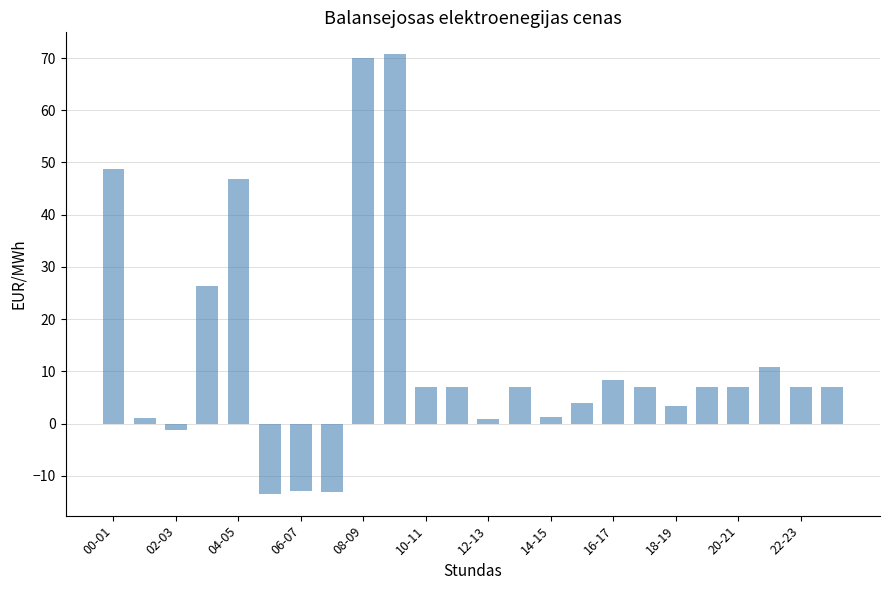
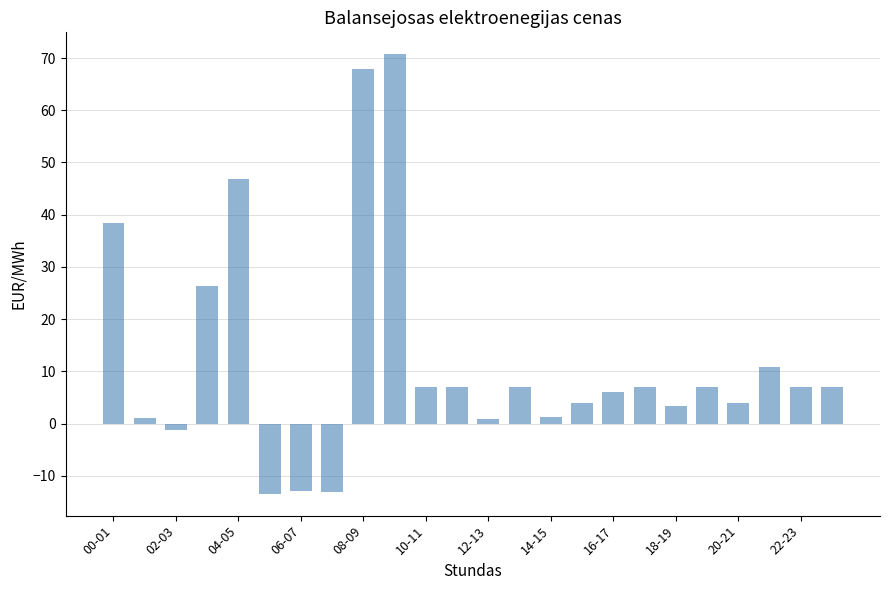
  {
-   "00-01": 49,
+   "00-01": 39,
    "02-03": -1,
    "04-05": 47,
    "06-07": -13,
-   "08-09": 70,
+   "08-09": 68,
    "10-11": 7,
    "12-13": 1,
    "14-15": 1,
-   "16-17": 8,
+   "16-17": 6,
    "18-19": 3,
-   "20-21": 7,
+   "20-21": 4,
    "22-23": 7
  }
